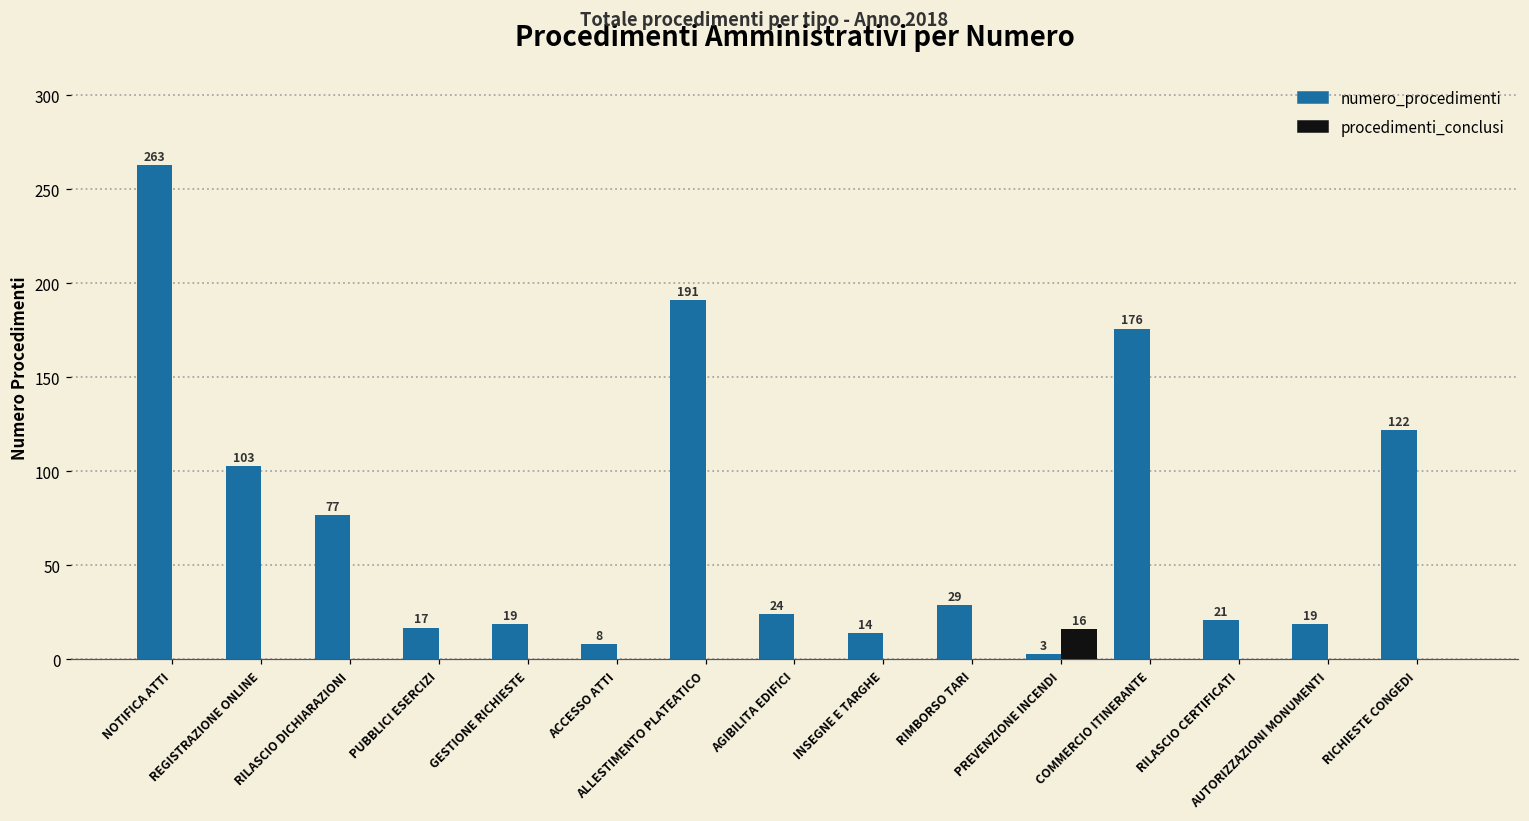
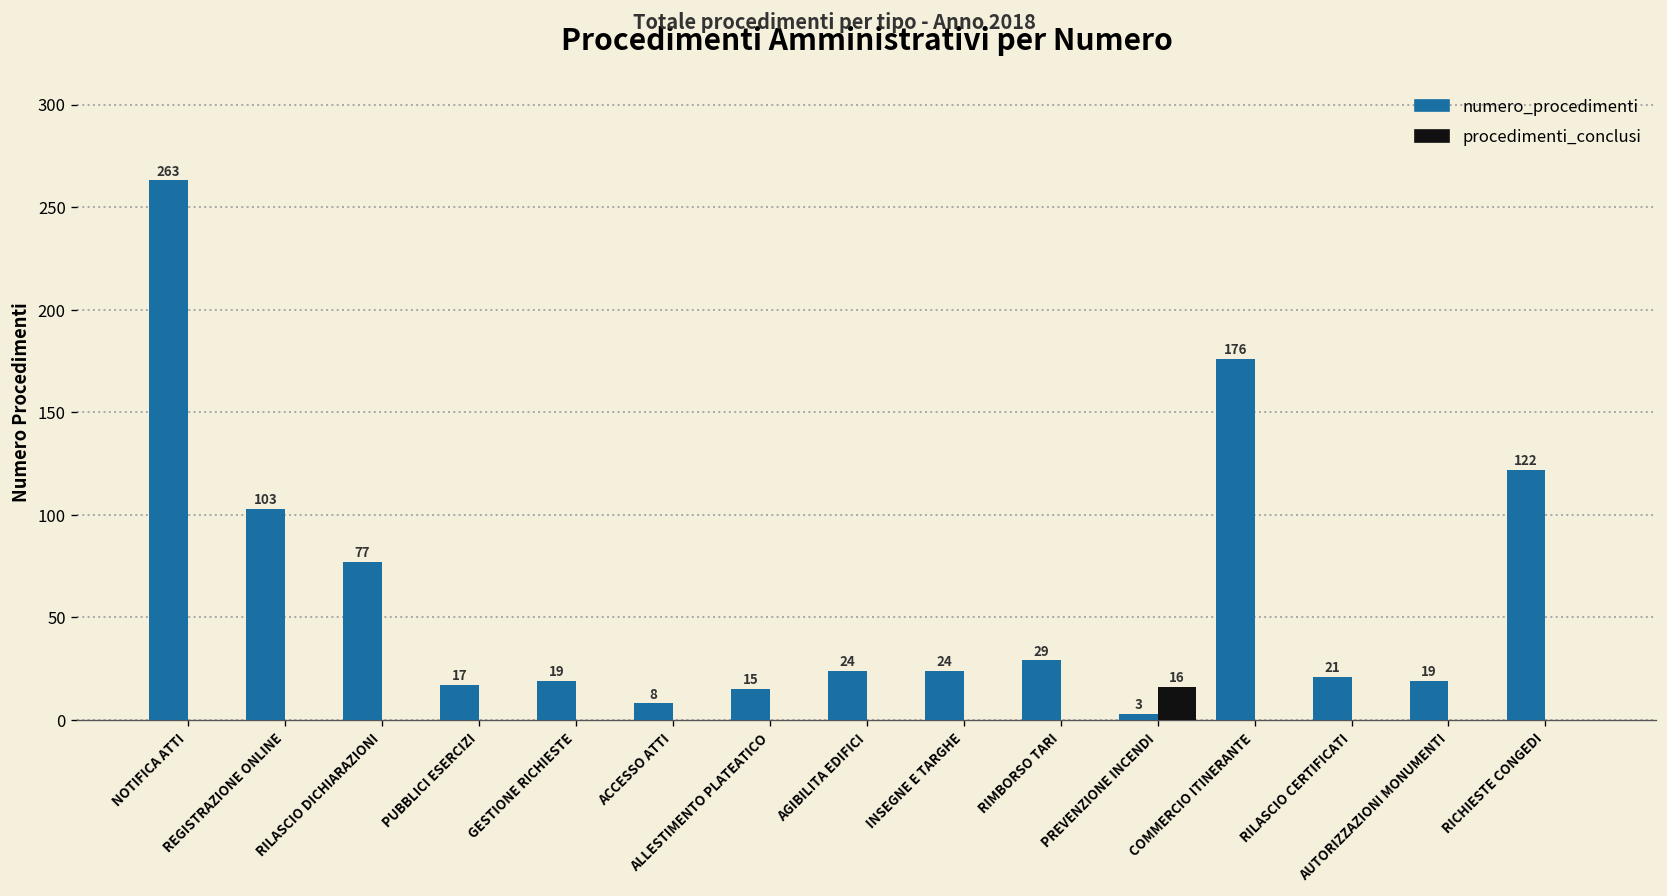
  {
    "numero_procedimenti": {
      "NOTIFICA ATTI": 263,
      "REGISTRAZIONE ONLINE": 103,
      "RILASCIO DICHIARAZIONI": 77,
      "PUBBLICI ESERCIZI": 17,
      "GESTIONE RICHIESTE": 19,
      "ACCESSO ATTI": 8,
-     "ALLESTIMENTO PLATEATICO": 191,
+     "ALLESTIMENTO PLATEATICO": 15,
      "AGIBILITA EDIFICI": 24,
-     "INSEGNE E TARGHE": 14,
+     "INSEGNE E TARGHE": 24,
      "RIMBORSO TARI": 29,
      "PREVENZIONE INCENDI": 3,
      "COMMERCIO ITINERANTE": 176,
      "RILASCIO CERTIFICATI": 21,
      "AUTORIZZAZIONI MONUMENTI": 19,
      "RICHIESTE CONGEDI": 122
    },
    "procedimenti_conclusi": {
      "PREVENZIONE INCENDI": 16
    }
  }
